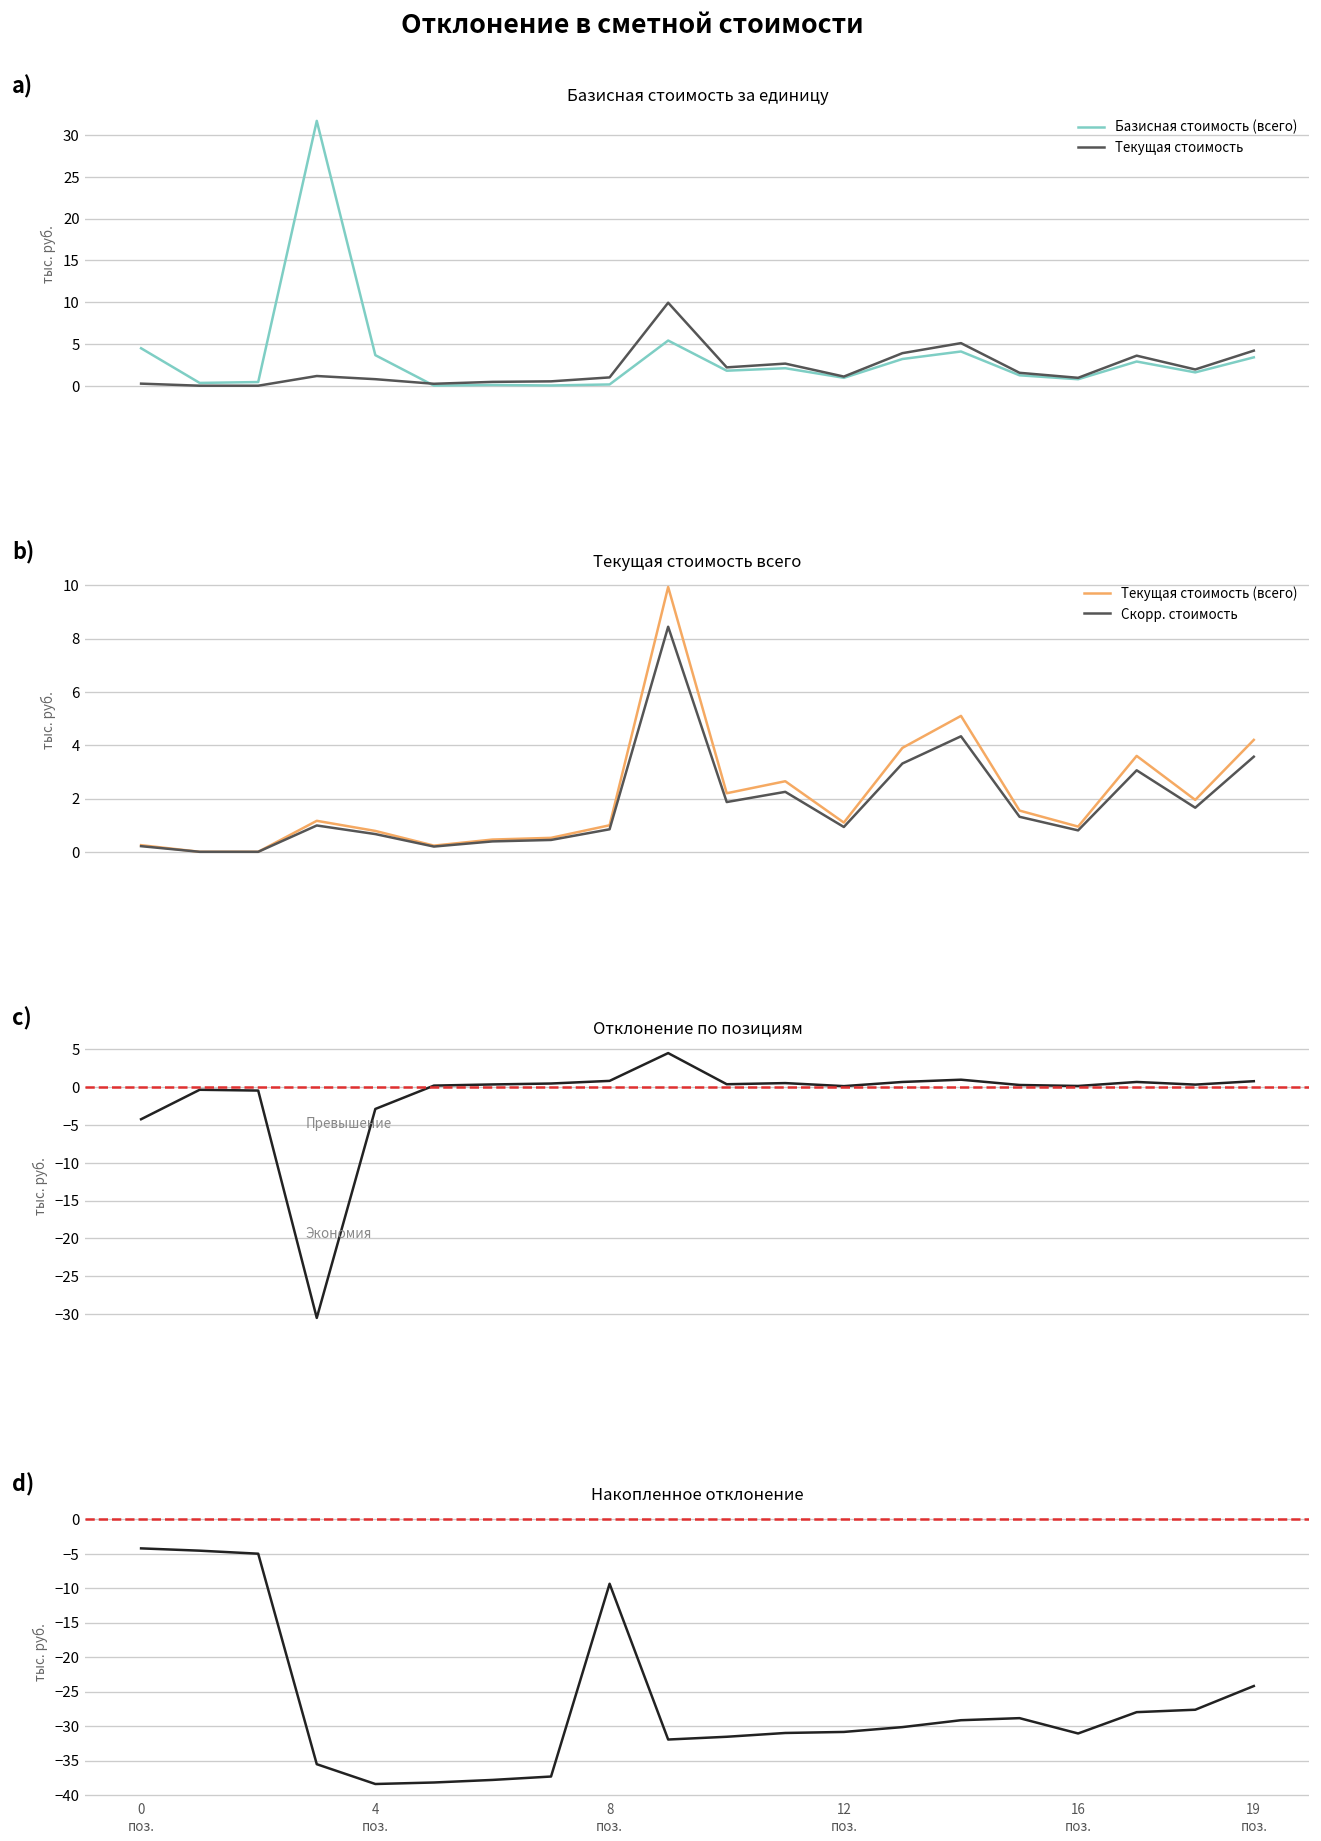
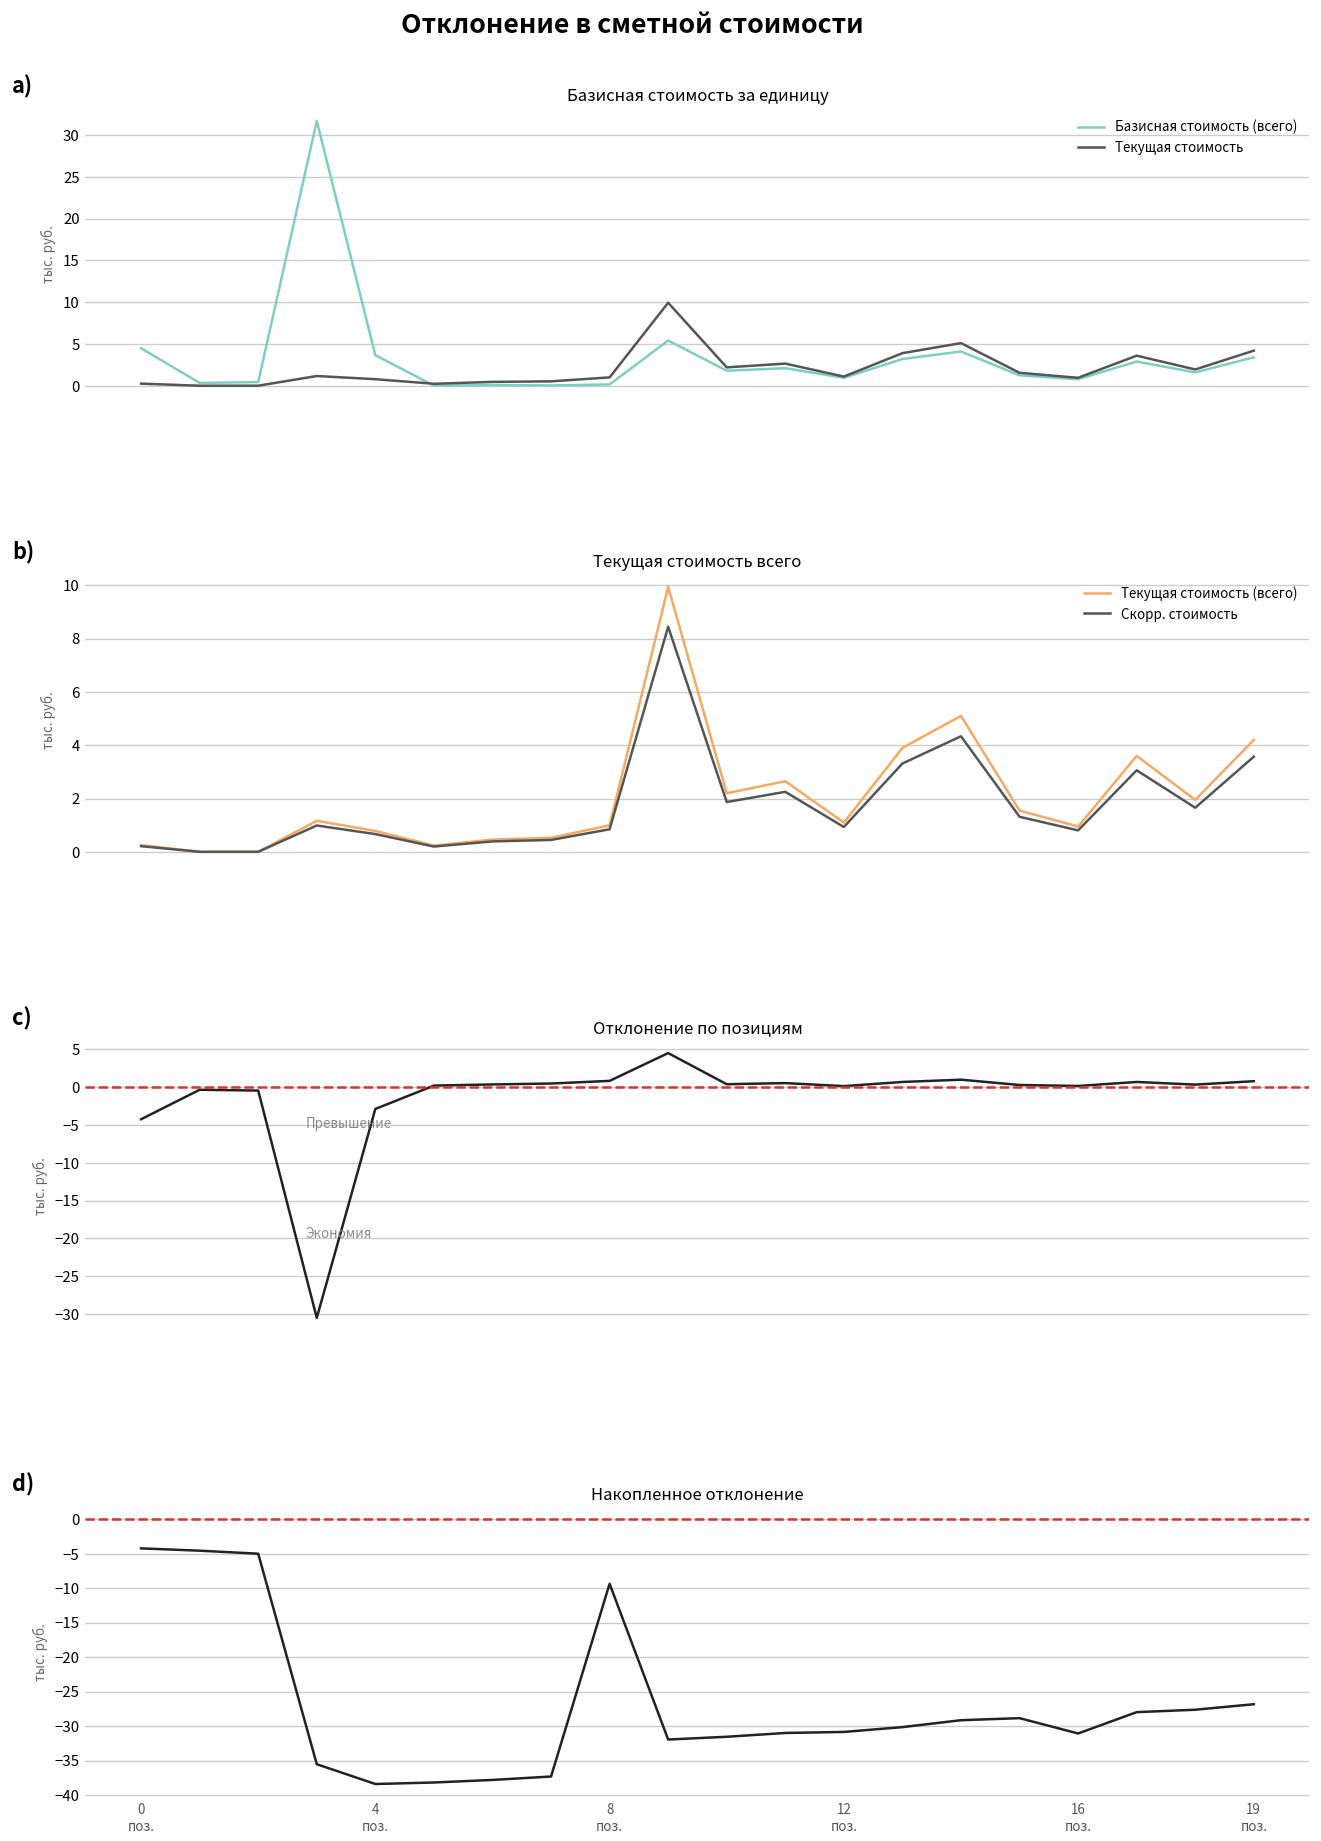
  {
    "Накопленное отклонение": {
      "0 поз.": -4,
      "4 поз.": -38,
      "8 поз.": -9,
      "12 поз.": -31,
      "16 поз.": -31,
-     "19 поз.": -24
+     "19 поз.": -27
    }
  }
